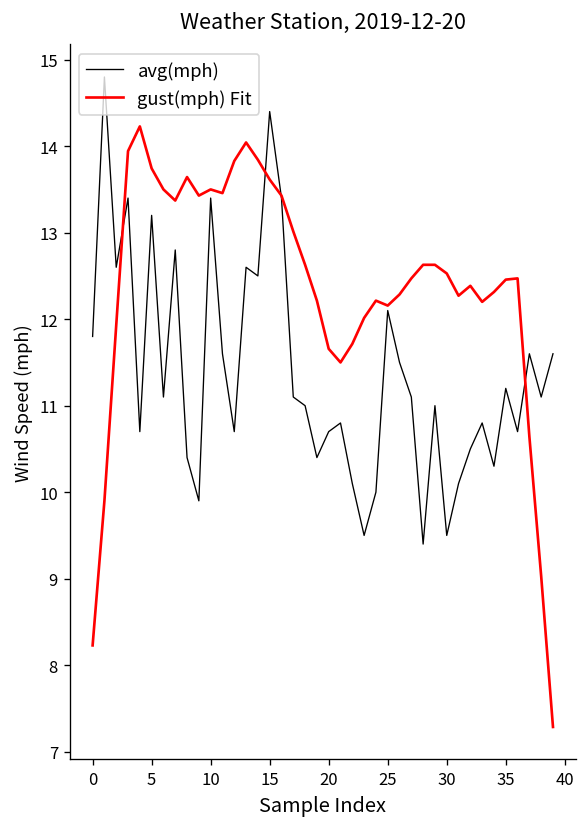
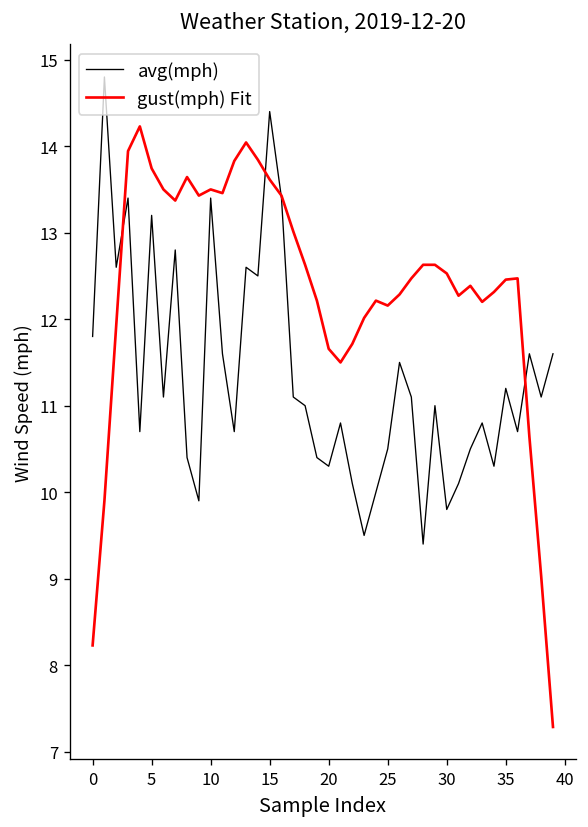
  {
    "avg(mph)": {
      "0": 11.8,
      "5": 13.2,
      "10": 13.4,
      "15": 14.4,
-     "20": 10.7,
-     "25": 12.1,
-     "30": 9.5,
+     "20": 10.3,
+     "25": 10.5,
+     "30": 9.8,
      "35": 11.2
    },
    "gust(mph) Fit": {
      "0": 8.2,
      "5": 13.7,
      "10": 13.5,
      "15": 13.6,
      "20": 11.7,
      "25": 12.2,
      "30": 12.5,
      "35": 12.5
    }
  }
